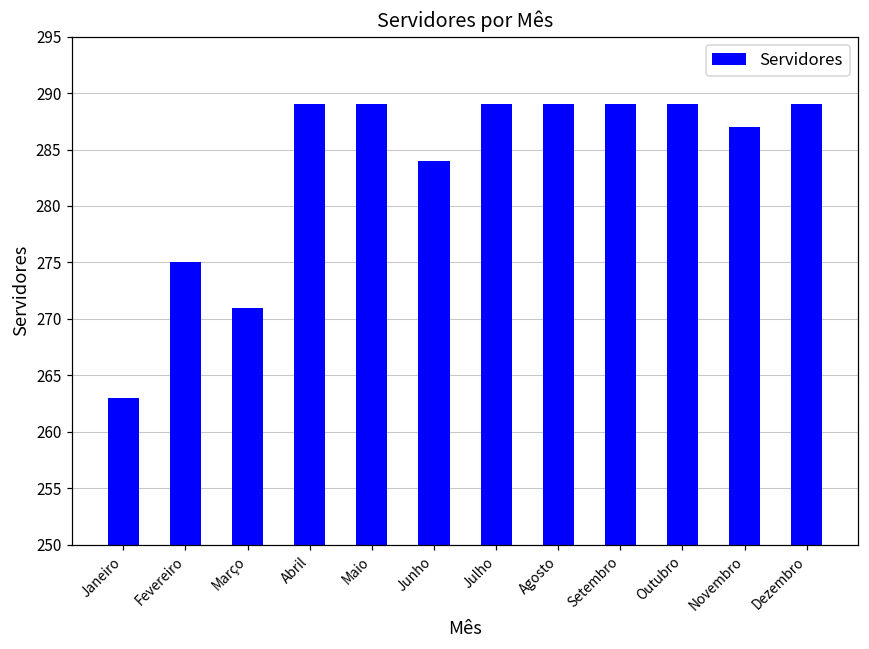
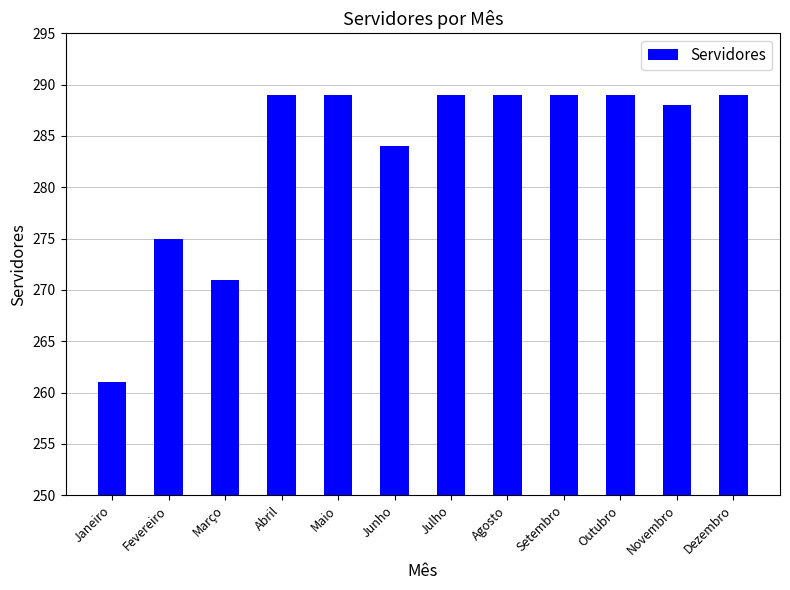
  {
-   "Janeiro": 263,
+   "Janeiro": 261,
    "Fevereiro": 275,
    "Março": 271,
    "Abril": 289,
    "Maio": 289,
    "Junho": 284,
    "Julho": 289,
    "Agosto": 289,
    "Setembro": 289,
    "Outubro": 289,
-   "Novembro": 287,
+   "Novembro": 288,
    "Dezembro": 289
  }
